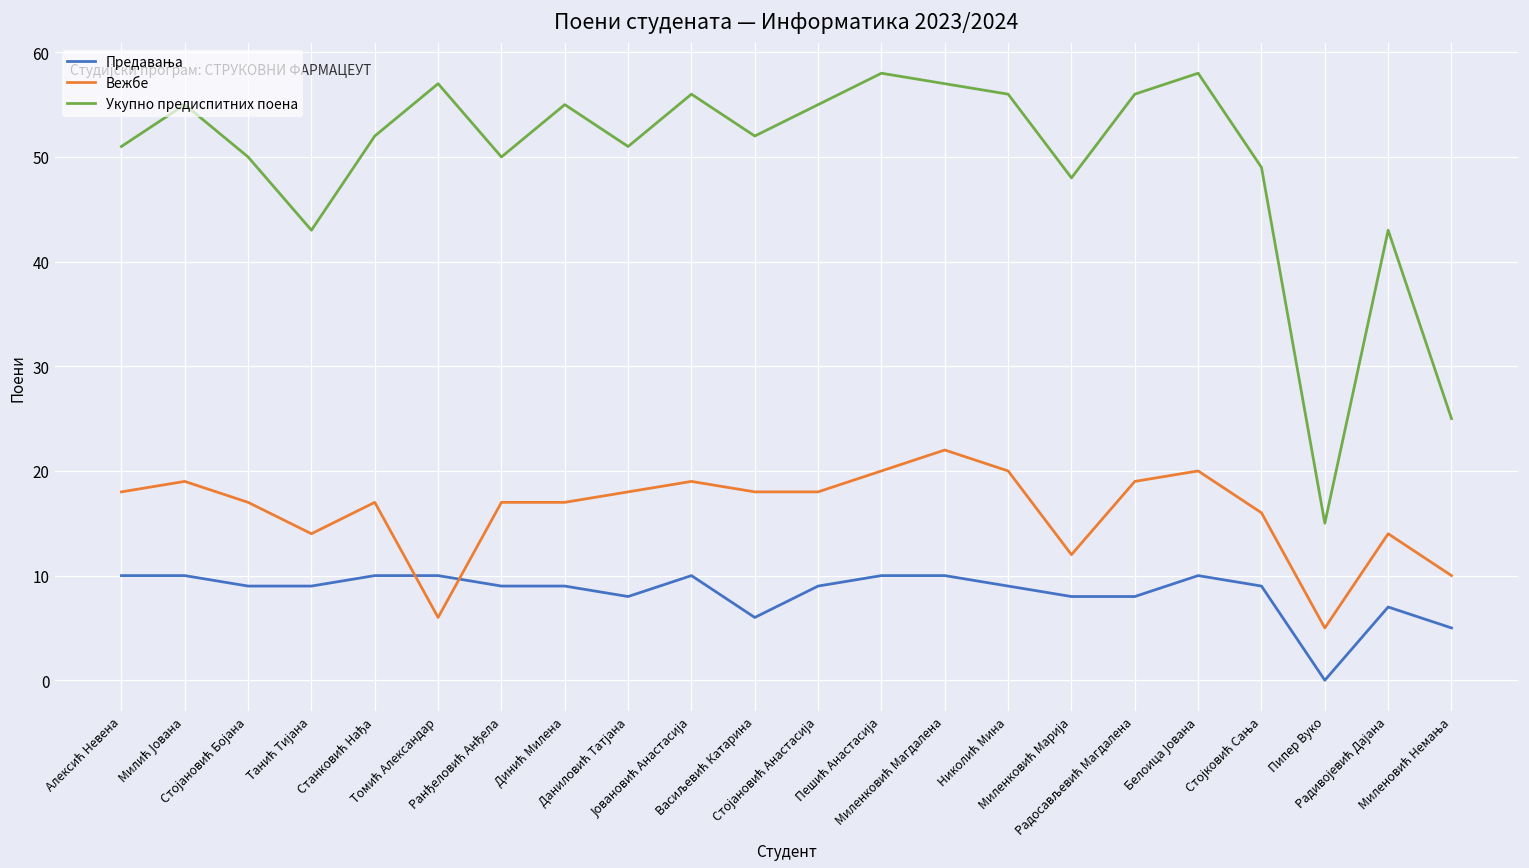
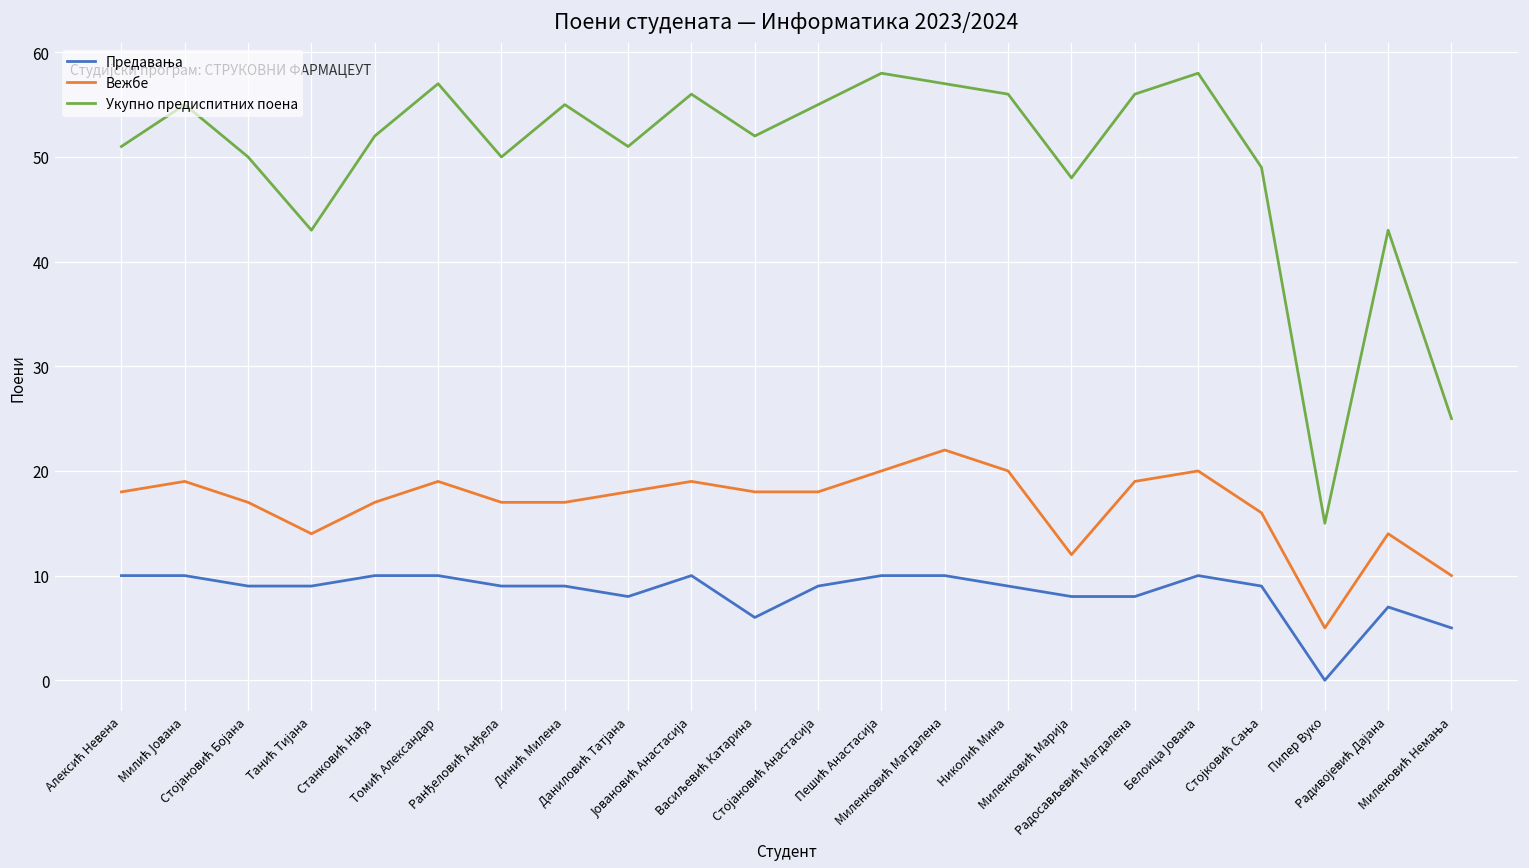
  {
    "Предавања": {
      "Алексић Невена": 10,
      "Милић Јована": 10,
      "Стојановић Бојана": 9,
      "Танић Тијана": 9,
      "Станковић Нађа": 10,
      "Томић Александар": 10,
      "Ранђеловић Анђела": 9,
      "Динић Милена": 9,
      "Даниловић Татјана": 8,
      "Јовановић Анастасија": 10,
      "Васиљевић Катарина": 6,
      "Стојановић Анастасија": 9,
      "Пешић Анастасија": 10,
      "Миленковић Магдалена": 10,
      "Николић Мина": 9,
      "Миленковић Марија": 8,
      "Радосављевић Магдалена": 8,
      "Белоица Јована": 10,
      "Стојковић Сања": 9,
      "Пипер Вуко": 0,
      "Радивојевић Дајана": 7,
      "Миленовић Немања": 5
    },
    "Вежбе": {
      "Алексић Невена": 18,
      "Милић Јована": 19,
      "Стојановић Бојана": 17,
      "Танић Тијана": 14,
      "Станковић Нађа": 17,
-     "Томић Александар": 6,
+     "Томић Александар": 19,
      "Ранђеловић Анђела": 17,
      "Динић Милена": 17,
      "Даниловић Татјана": 18,
      "Јовановић Анастасија": 19,
      "Васиљевић Катарина": 18,
      "Стојановић Анастасија": 18,
      "Пешић Анастасија": 20,
      "Миленковић Магдалена": 22,
      "Николић Мина": 20,
      "Миленковић Марија": 12,
      "Радосављевић Магдалена": 19,
      "Белоица Јована": 20,
      "Стојковић Сања": 16,
      "Пипер Вуко": 5,
      "Радивојевић Дајана": 14,
      "Миленовић Немања": 10
    },
    "Укупно предиспитних поена": {
      "Алексић Невена": 51,
      "Стојановић Бојана": 50,
      "Танић Тијана": 43,
      "Станковић Нађа": 52,
      "Томић Александар": 57,
      "Ранђеловић Анђела": 50,
      "Динић Милена": 55,
      "Даниловић Татјана": 51,
      "Јовановић Анастасија": 56,
      "Васиљевић Катарина": 52,
      "Стојановић Анастасија": 55,
      "Пешић Анастасија": 58,
      "Миленковић Магдалена": 57,
      "Николић Мина": 56,
      "Миленковић Марија": 48,
      "Радосављевић Магдалена": 56,
      "Белоица Јована": 58,
      "Стојковић Сања": 49,
      "Пипер Вуко": 15,
      "Радивојевић Дајана": 43,
      "Миленовић Немања": 25
    }
  }
